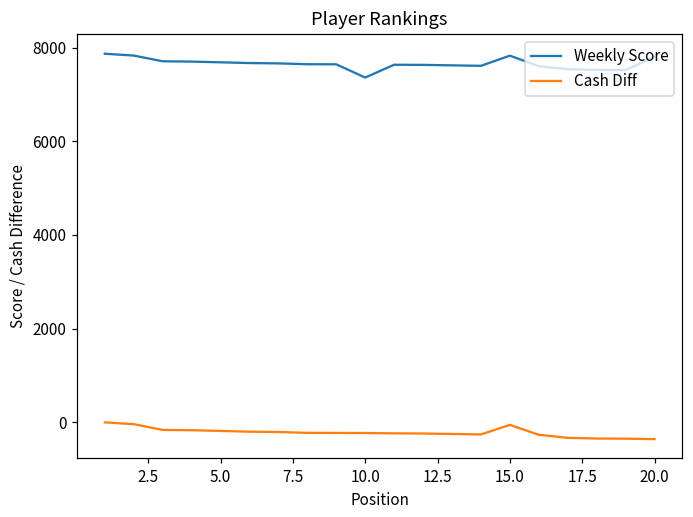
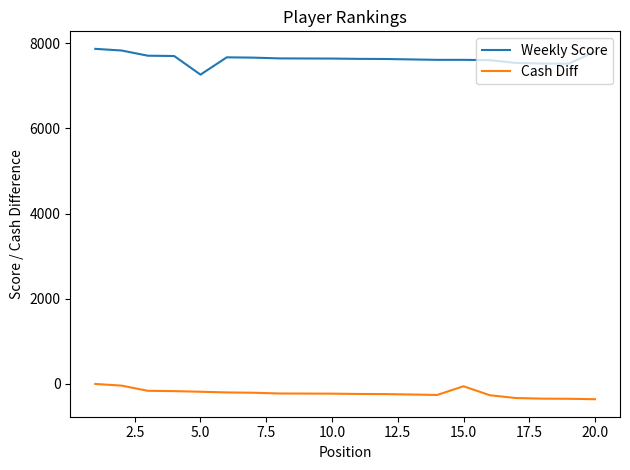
  {
    "Weekly Score": {
-     "5.0": 7700,
-     "10.0": 7400,
-     "15.0": 7800
+     "5.0": 7300,
+     "10.0": 7600,
+     "15.0": 7600
    },
    "Cash Diff": {
      "5.0": -200,
      "10.0": -200,
      "15.0": -100,
      "20.0": -400
    }
  }
